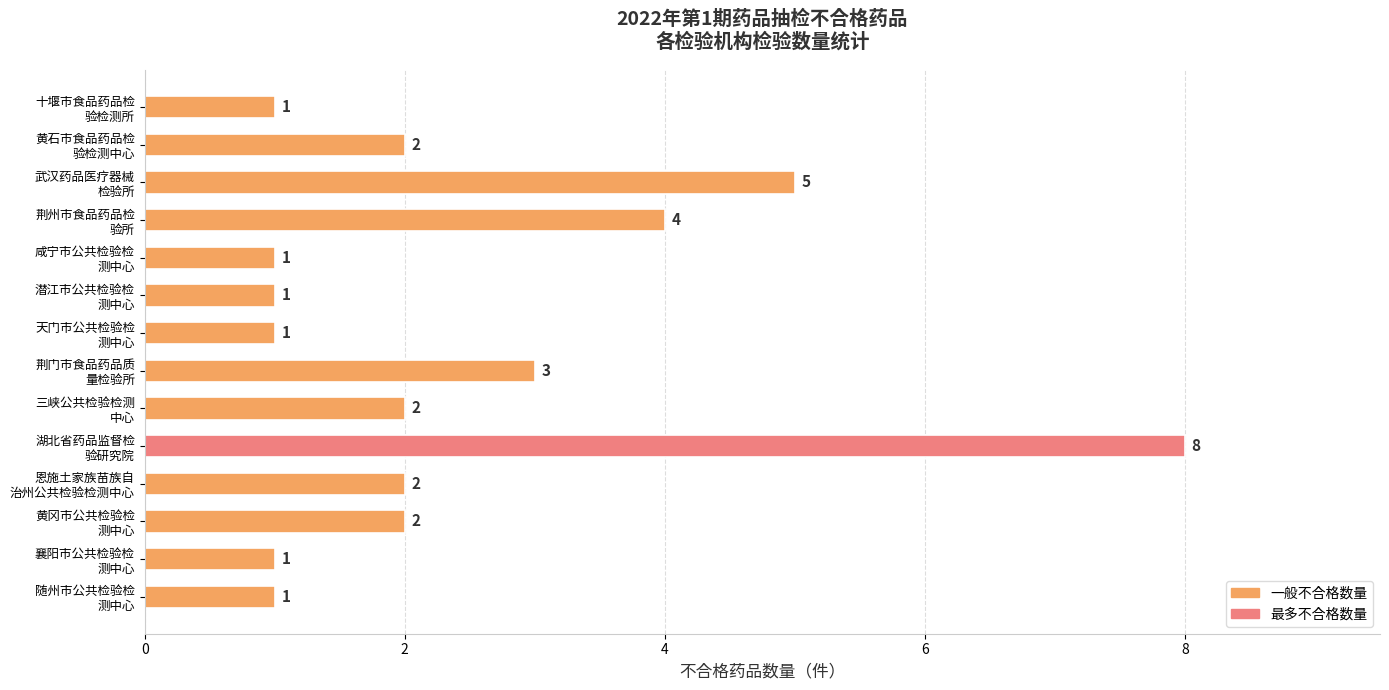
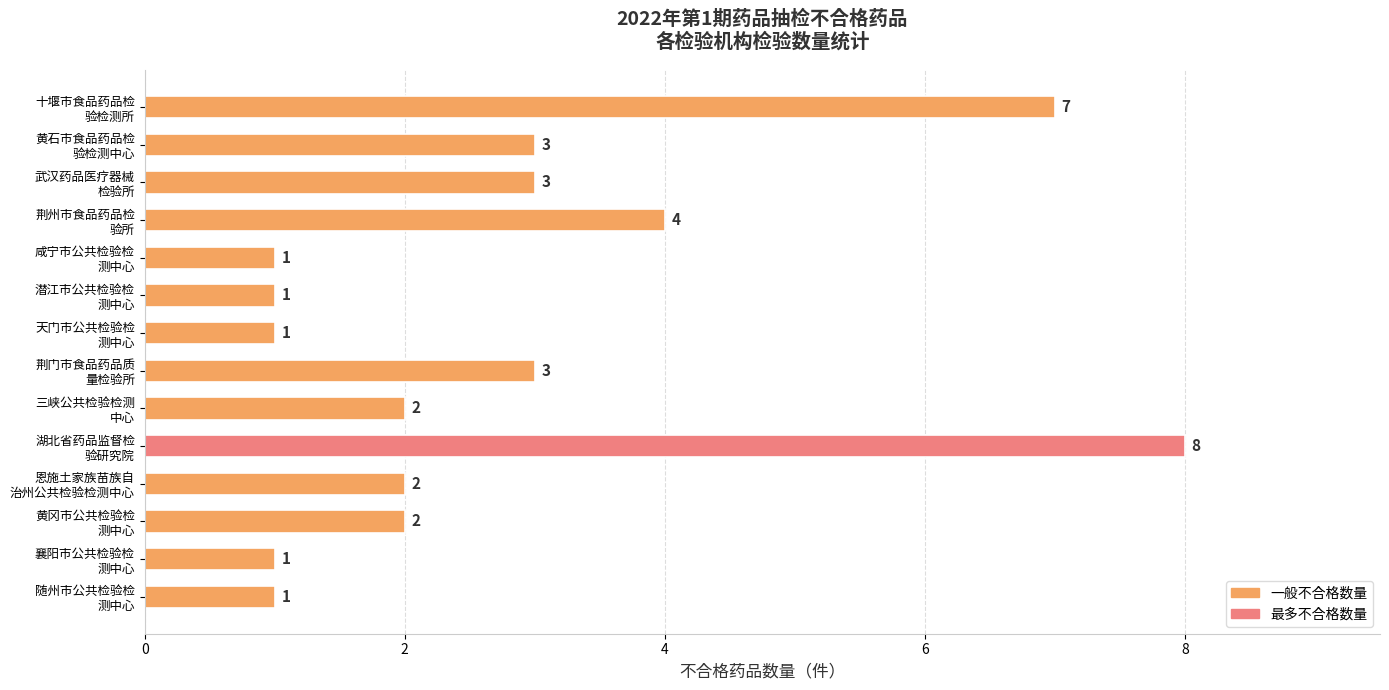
  {
-   "十堰市食品药品检 验检测所": 1,
-   "黄石市食品药品检 验检测中心": 2,
-   "武汉药品医疗器械 检验所": 5,
+   "十堰市食品药品检 验检测所": 7,
+   "黄石市食品药品检 验检测中心": 3,
+   "武汉药品医疗器械 检验所": 3,
    "荆州市食品药品检 验所": 4,
    "咸宁市公共检验检 测中心": 1,
    "潜江市公共检验检 测中心": 1,
    "天门市公共检验检 测中心": 1,
    "荆门市食品药品质 量检验所": 3,
    "三峡公共检验检测 中心": 2,
    "湖北省药品监督检 验研究院": 8,
    "恩施土家族苗族自 治州公共检验检测中心": 2,
    "黄冈市公共检验检 测中心": 2,
    "襄阳市公共检验检 测中心": 1,
    "随州市公共检验检 测中心": 1
  }
